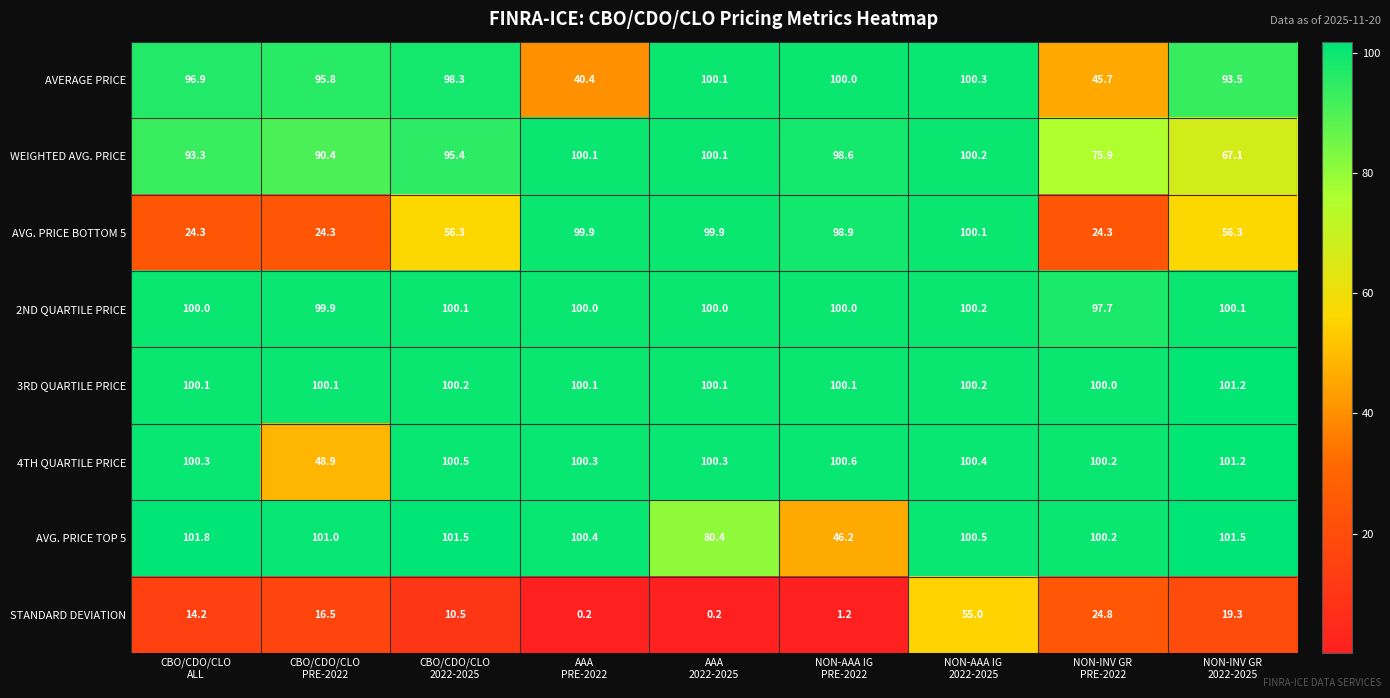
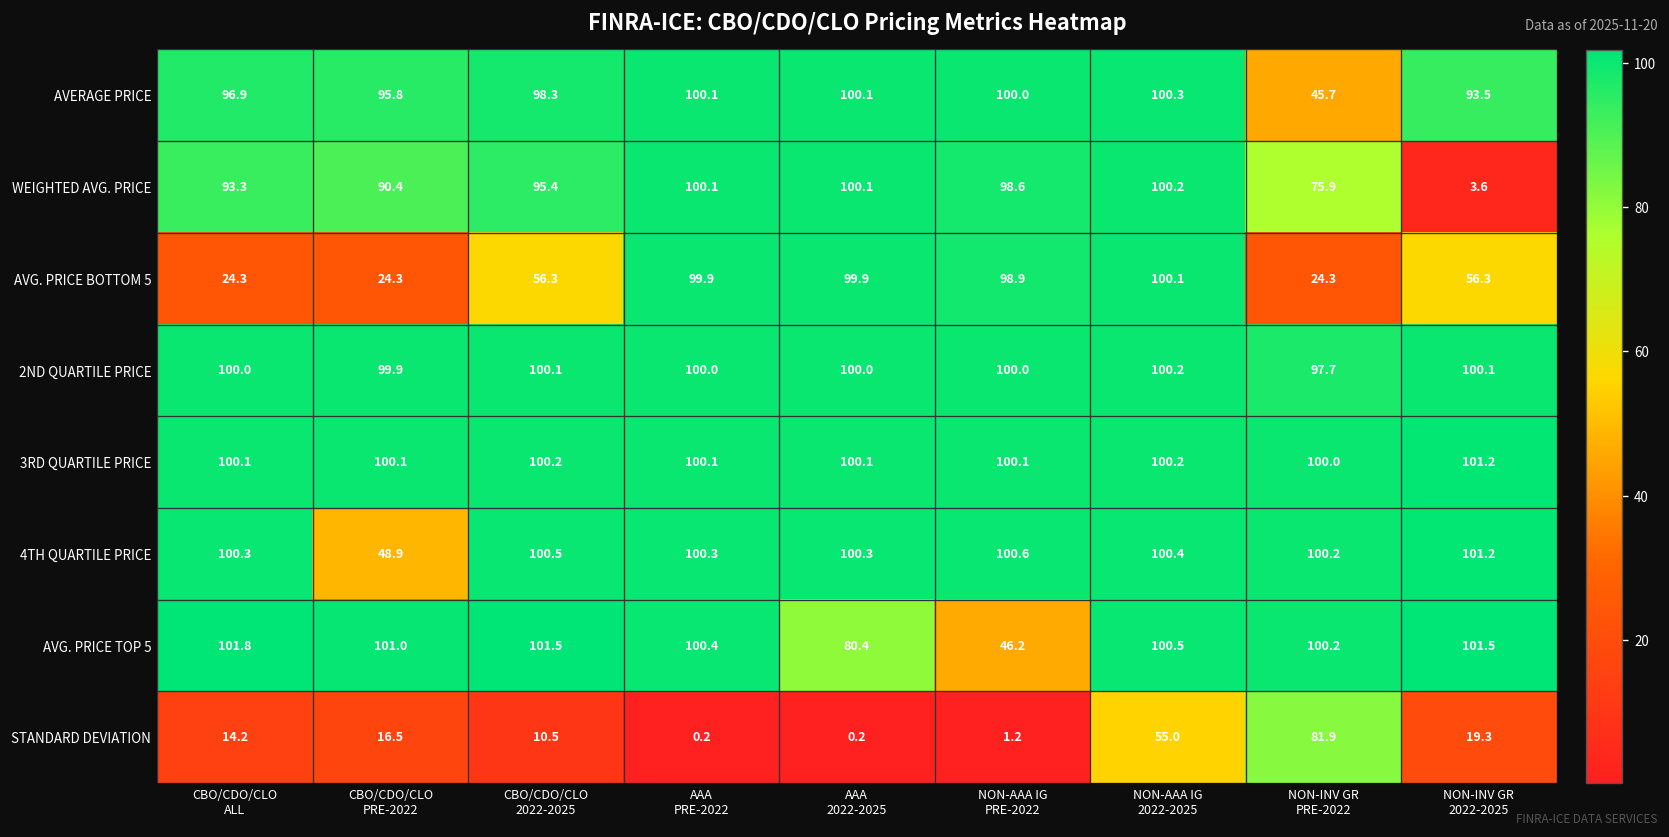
  {
    "AVERAGE PRICE": {
      "CBO/CDO/CLO ALL": 96.9,
      "CBO/CDO/CLO PRE-2022": 95.8,
      "CBO/CDO/CLO 2022-2025": 98.3,
-     "AAA PRE-2022": 40.4,
+     "AAA PRE-2022": 100.1,
      "AAA 2022-2025": 100.1,
      "NON-AAA IG PRE-2022": 100.0,
      "NON-AAA IG 2022-2025": 100.3,
      "NON-INV GR PRE-2022": 45.7,
      "NON-INV GR 2022-2025": 93.5
    },
    "WEIGHTED AVG. PRICE": {
      "CBO/CDO/CLO ALL": 93.3,
      "CBO/CDO/CLO PRE-2022": 90.4,
      "CBO/CDO/CLO 2022-2025": 95.4,
      "AAA PRE-2022": 100.1,
      "AAA 2022-2025": 100.1,
      "NON-AAA IG PRE-2022": 98.6,
      "NON-AAA IG 2022-2025": 100.2,
      "NON-INV GR PRE-2022": 75.9,
-     "NON-INV GR 2022-2025": 67.1
+     "NON-INV GR 2022-2025": 3.6
    },
    "AVG. PRICE BOTTOM 5": {
      "CBO/CDO/CLO ALL": 24.3,
      "CBO/CDO/CLO PRE-2022": 24.3,
      "CBO/CDO/CLO 2022-2025": 56.3,
      "AAA PRE-2022": 99.9,
      "AAA 2022-2025": 99.9,
      "NON-AAA IG PRE-2022": 98.9,
      "NON-AAA IG 2022-2025": 100.1,
      "NON-INV GR PRE-2022": 24.3,
      "NON-INV GR 2022-2025": 56.3
    },
    "2ND QUARTILE PRICE": {
      "CBO/CDO/CLO ALL": 100.0,
      "CBO/CDO/CLO PRE-2022": 99.9,
      "CBO/CDO/CLO 2022-2025": 100.1,
      "AAA PRE-2022": 100.0,
      "AAA 2022-2025": 100.0,
      "NON-AAA IG PRE-2022": 100.0,
      "NON-AAA IG 2022-2025": 100.2,
      "NON-INV GR PRE-2022": 97.7,
      "NON-INV GR 2022-2025": 100.1
    },
    "3RD QUARTILE PRICE": {
      "CBO/CDO/CLO ALL": 100.1,
      "CBO/CDO/CLO PRE-2022": 100.1,
      "CBO/CDO/CLO 2022-2025": 100.2,
      "AAA PRE-2022": 100.1,
      "AAA 2022-2025": 100.1,
      "NON-AAA IG PRE-2022": 100.1,
      "NON-AAA IG 2022-2025": 100.2,
      "NON-INV GR PRE-2022": 100.0,
      "NON-INV GR 2022-2025": 101.2
    },
    "4TH QUARTILE PRICE": {
      "CBO/CDO/CLO ALL": 100.3,
      "CBO/CDO/CLO PRE-2022": 48.9,
      "CBO/CDO/CLO 2022-2025": 100.5,
      "AAA PRE-2022": 100.3,
      "AAA 2022-2025": 100.3,
      "NON-AAA IG PRE-2022": 100.6,
      "NON-AAA IG 2022-2025": 100.4,
      "NON-INV GR PRE-2022": 100.2,
      "NON-INV GR 2022-2025": 101.2
    },
    "AVG. PRICE TOP 5": {
      "CBO/CDO/CLO ALL": 101.8,
      "CBO/CDO/CLO PRE-2022": 101.0,
      "CBO/CDO/CLO 2022-2025": 101.5,
      "AAA PRE-2022": 100.4,
      "AAA 2022-2025": 80.4,
      "NON-AAA IG PRE-2022": 46.2,
      "NON-AAA IG 2022-2025": 100.5,
      "NON-INV GR PRE-2022": 100.2,
      "NON-INV GR 2022-2025": 101.5
    },
    "STANDARD DEVIATION": {
      "CBO/CDO/CLO ALL": 14.2,
      "CBO/CDO/CLO PRE-2022": 16.5,
      "CBO/CDO/CLO 2022-2025": 10.5,
      "AAA PRE-2022": 0.2,
      "AAA 2022-2025": 0.2,
      "NON-AAA IG PRE-2022": 1.2,
      "NON-AAA IG 2022-2025": 55.0,
-     "NON-INV GR PRE-2022": 24.8,
+     "NON-INV GR PRE-2022": 81.9,
      "NON-INV GR 2022-2025": 19.3
    }
  }
